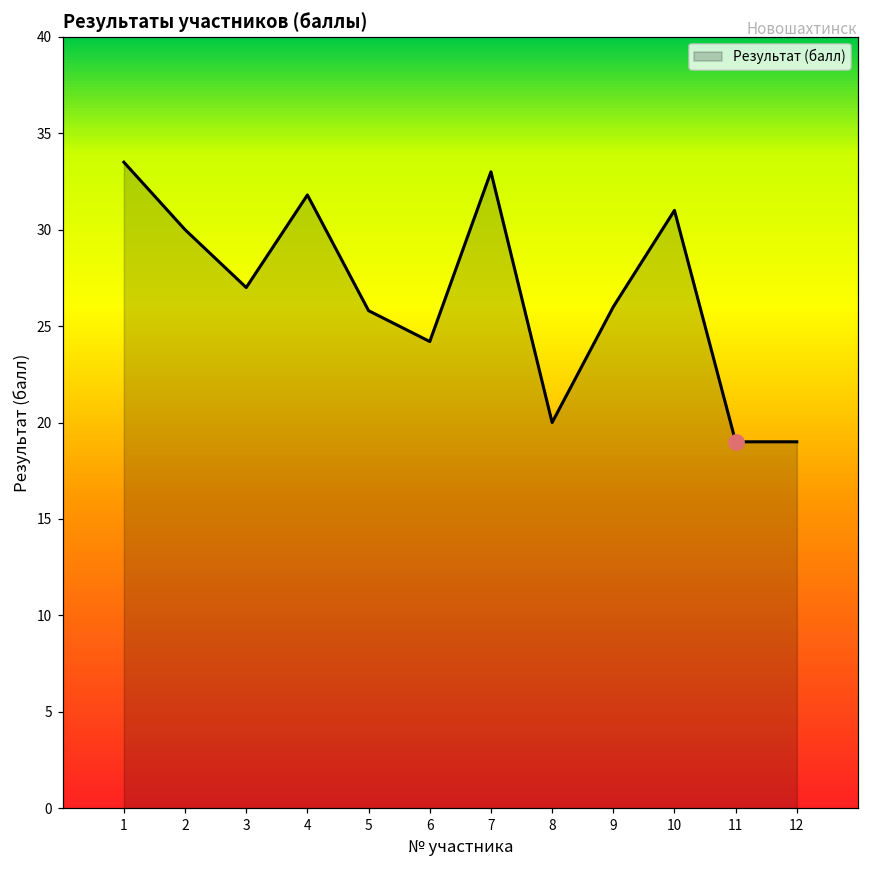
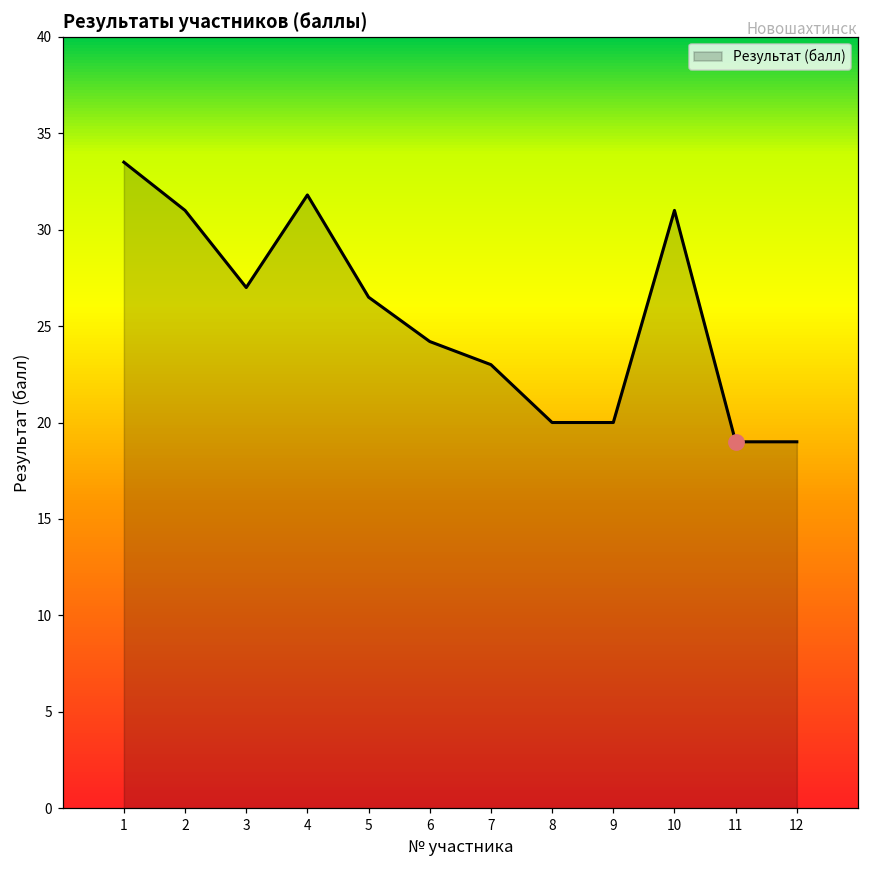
  {
    "Результат (балл)": {
      "1": 33.5,
-     "2": 30,
+     "2": 31,
      "3": 27.0,
      "4": 31.8,
-     "5": 25.8,
+     "5": 26.5,
      "6": 24.2,
-     "7": 33,
+     "7": 23,
      "8": 20.0,
-     "9": 26,
+     "9": 20,
      "10": 31.0,
      "12": 19.0
    }
  }
